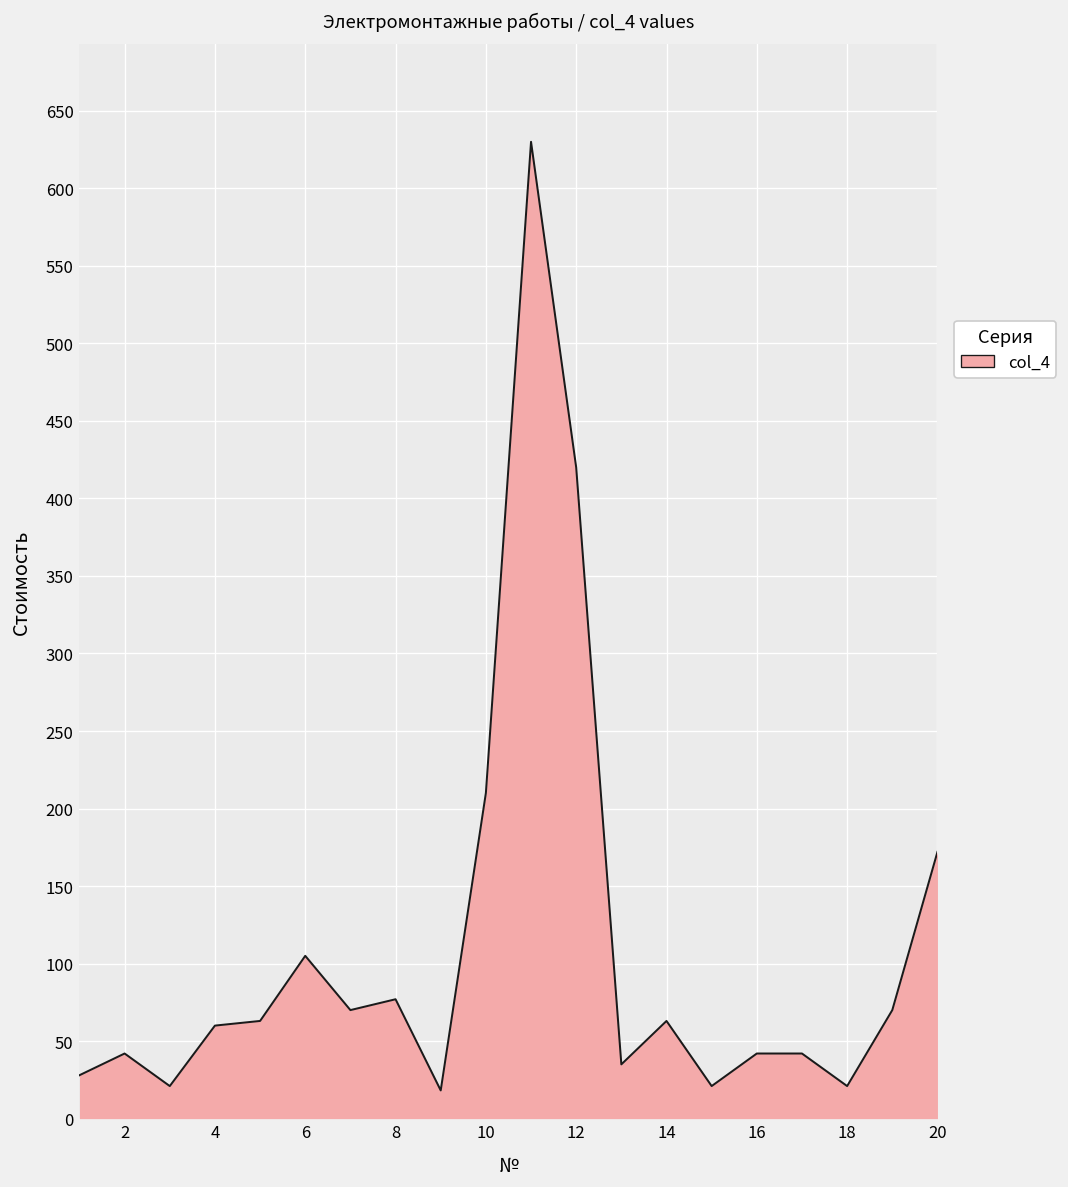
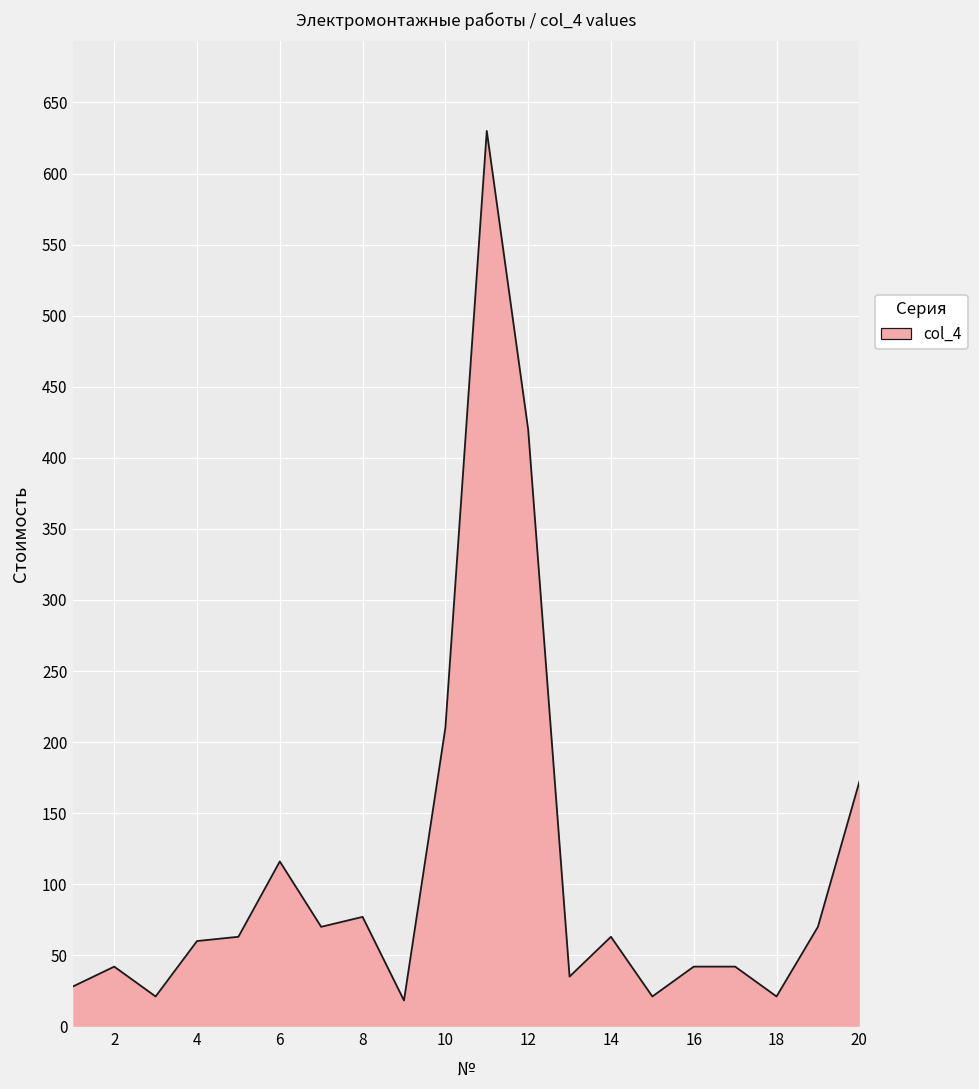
  {
    "2": 42,
    "4": 60,
-   "6": 105,
+   "6": 116,
    "8": 77,
    "10": 210,
    "12": 420,
    "14": 63,
    "16": 42,
    "18": 21,
    "20": 172
  }
